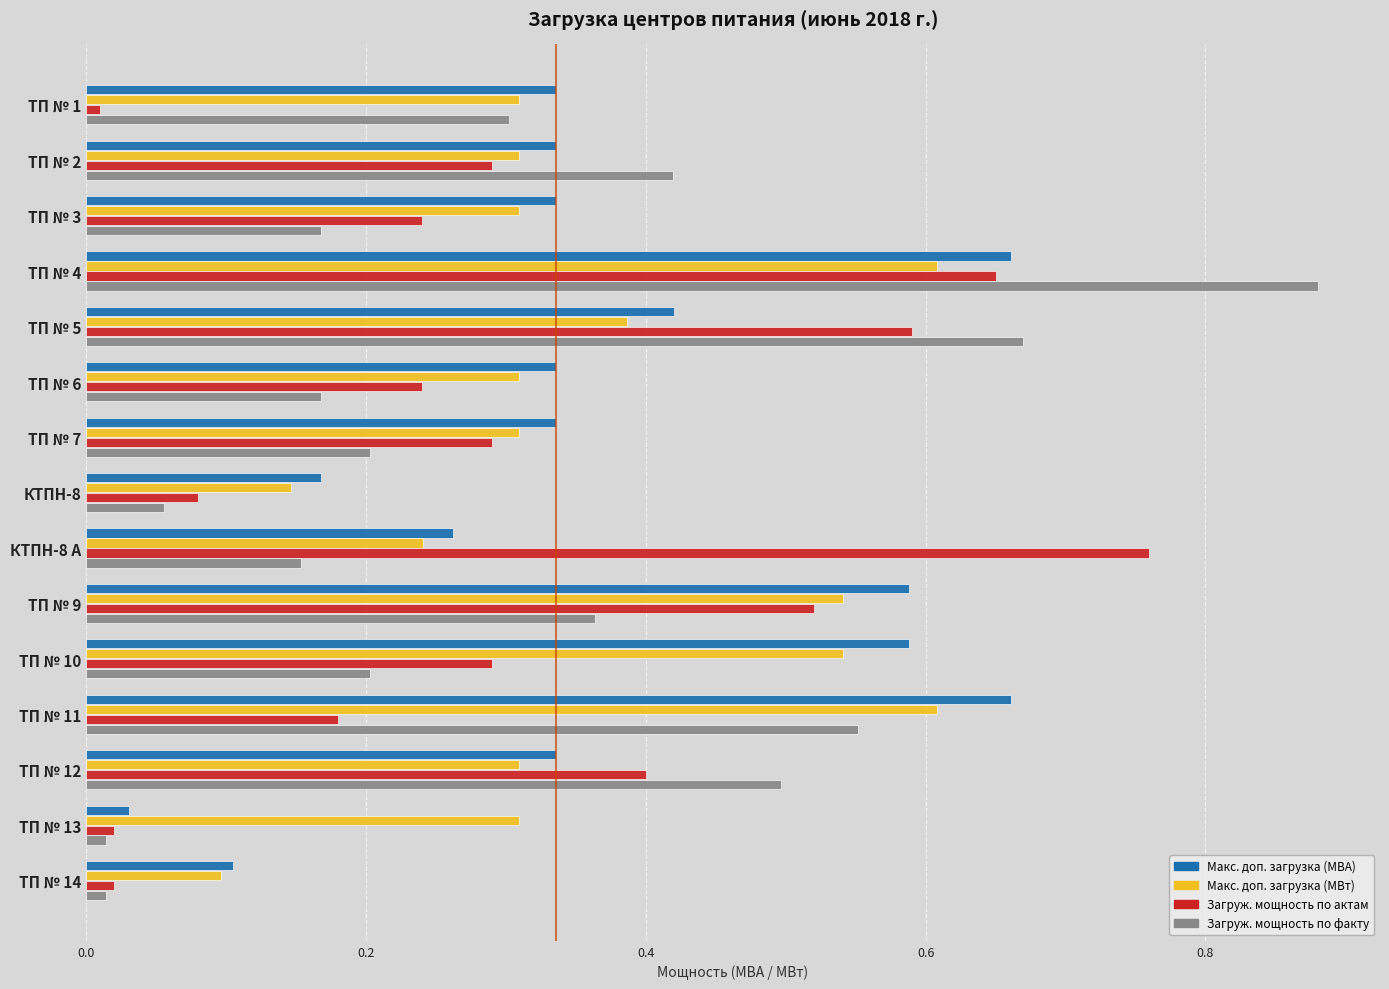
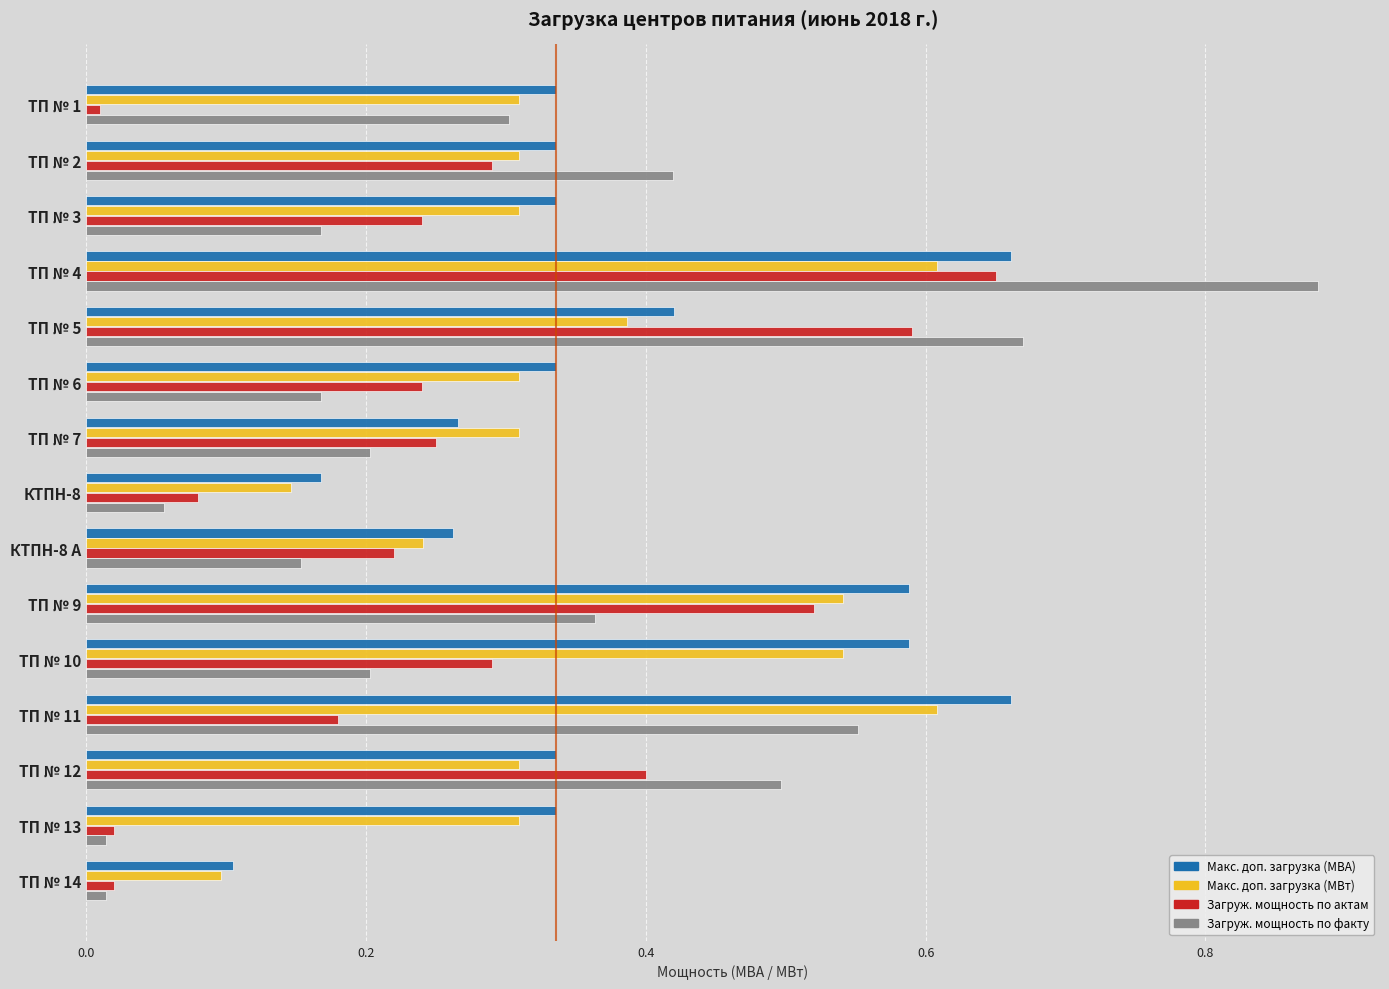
  {
    "Макс. доп. загрузка (МВА)": {
      "ТП № 1": 0.336,
      "ТП № 2": 0.336,
      "ТП № 3": 0.336,
      "ТП № 4": 0.661,
      "ТП № 5": 0.420,
      "ТП № 6": 0.336,
-     "ТП № 7": 0.336,
+     "ТП № 7": 0.266,
      "КТПН-8": 0.168,
      "КТПН-8 А": 0.262,
      "ТП № 9": 0.588,
      "ТП № 10": 0.588,
      "ТП № 11": 0.661,
      "ТП № 12": 0.336,
-     "ТП № 13": 0.031,
+     "ТП № 13": 0.336,
      "ТП № 14": 0.105
    },
    "Макс. доп. загрузка (МВт)": {
      "ТП № 1": 0.309,
      "ТП № 2": 0.309,
      "ТП № 3": 0.309,
      "ТП № 4": 0.608,
      "ТП № 5": 0.386,
      "ТП № 6": 0.309,
      "ТП № 7": 0.309,
      "КТПН-8": 0.147,
      "КТПН-8 А": 0.241,
      "ТП № 9": 0.541,
      "ТП № 10": 0.541,
      "ТП № 11": 0.608,
      "ТП № 12": 0.309,
      "ТП № 13": 0.309,
      "ТП № 14": 0.097
    },
    "Загруж. мощность по актам": {
      "ТП № 1": 0.01,
      "ТП № 2": 0.29,
      "ТП № 3": 0.24,
      "ТП № 4": 0.65,
      "ТП № 5": 0.59,
      "ТП № 6": 0.24,
-     "ТП № 7": 0.29,
+     "ТП № 7": 0.25,
      "КТПН-8": 0.08,
-     "КТПН-8 А": 0.76,
+     "КТПН-8 А": 0.22,
      "ТП № 9": 0.52,
      "ТП № 10": 0.29,
      "ТП № 11": 0.18,
      "ТП № 12": 0.40,
      "ТП № 13": 0.02,
      "ТП № 14": 0.02
    },
    "Загруж. мощность по факту": {
      "ТП № 1": 0.302,
      "ТП № 2": 0.419,
      "ТП № 3": 0.168,
      "ТП № 4": 0.881,
      "ТП № 5": 0.670,
      "ТП № 6": 0.168,
      "ТП № 7": 0.203,
      "КТПН-8": 0.056,
      "КТПН-8 А": 0.154,
      "ТП № 9": 0.364,
      "ТП № 10": 0.203,
      "ТП № 11": 0.552,
      "ТП № 12": 0.496,
      "ТП № 13": 0.014,
      "ТП № 14": 0.014
    }
  }
